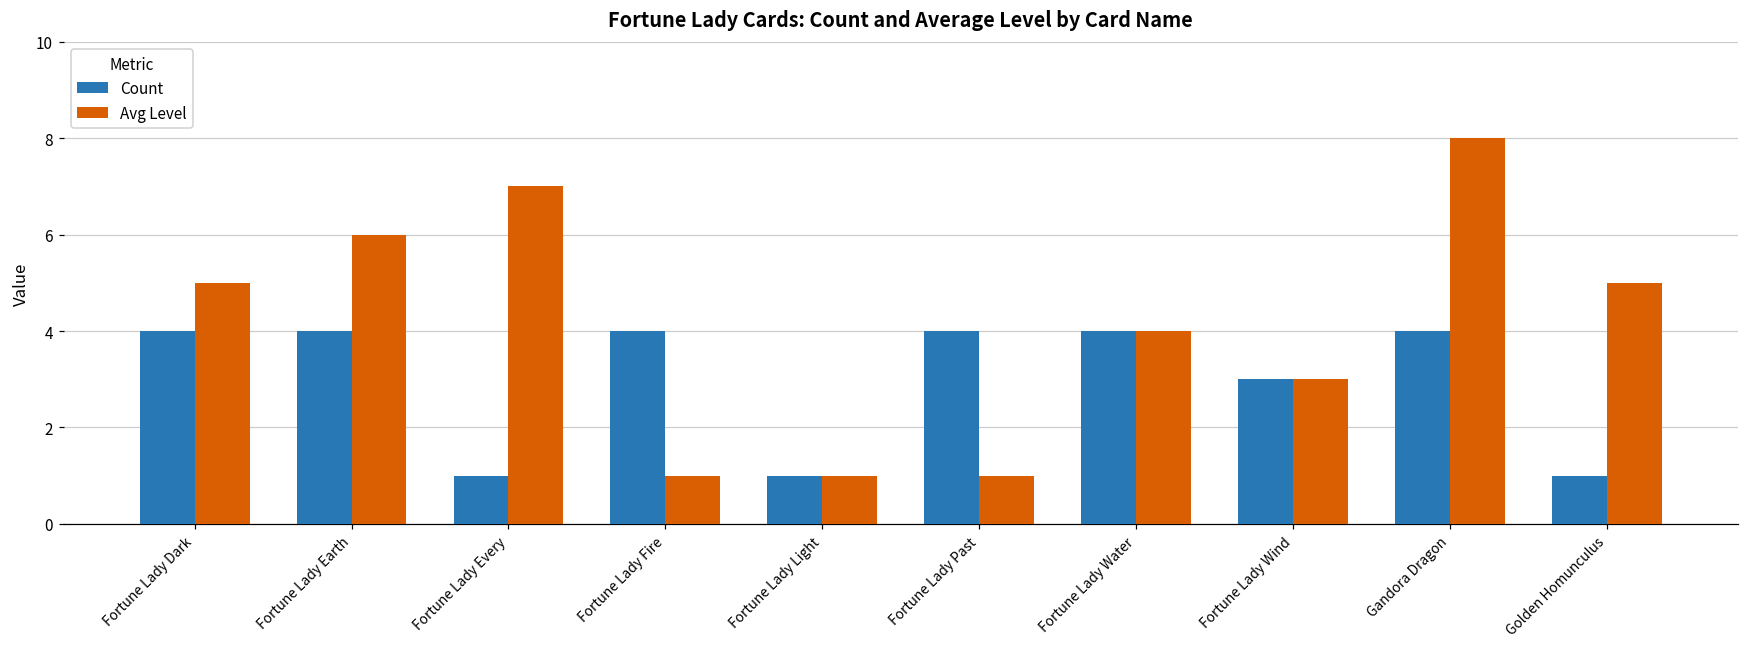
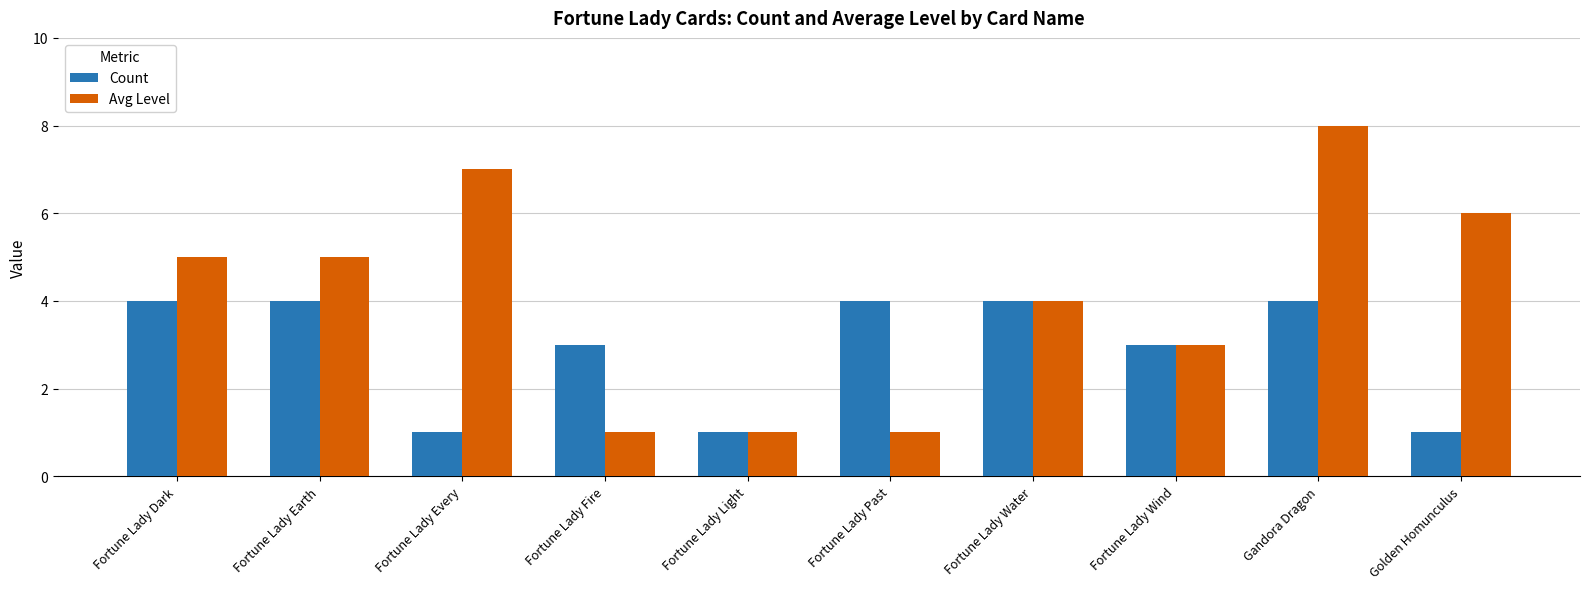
  {
    "Count": {
      "Fortune Lady Dark": 4,
      "Fortune Lady Earth": 4,
      "Fortune Lady Every": 1,
-     "Fortune Lady Fire": 4,
+     "Fortune Lady Fire": 3,
      "Fortune Lady Light": 1,
      "Fortune Lady Past": 4,
      "Fortune Lady Water": 4,
      "Fortune Lady Wind": 3,
      "Gandora Dragon": 4,
      "Golden Homunculus": 1
    },
    "Avg Level": {
      "Fortune Lady Dark": 5,
-     "Fortune Lady Earth": 6,
+     "Fortune Lady Earth": 5,
      "Fortune Lady Every": 7,
      "Fortune Lady Fire": 1,
      "Fortune Lady Light": 1,
      "Fortune Lady Past": 1,
      "Fortune Lady Water": 4,
      "Fortune Lady Wind": 3,
      "Gandora Dragon": 8,
-     "Golden Homunculus": 5
+     "Golden Homunculus": 6
    }
  }
